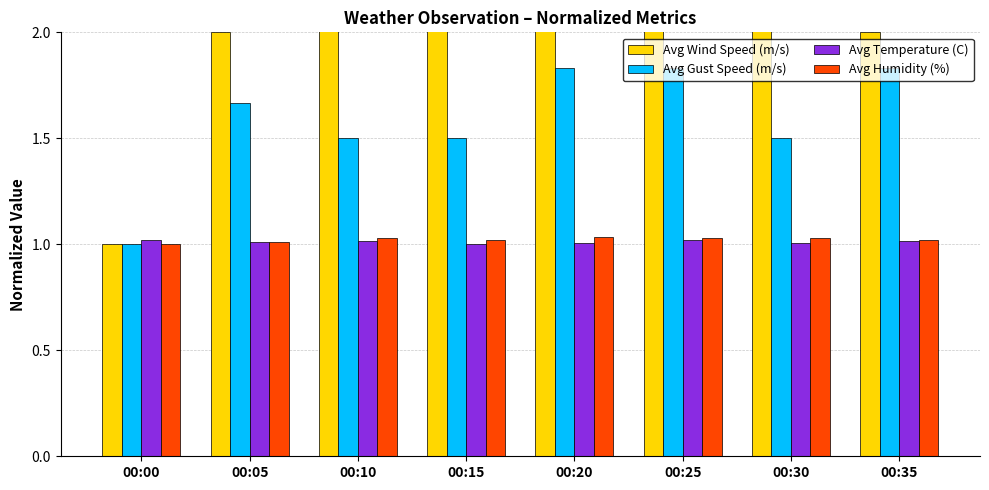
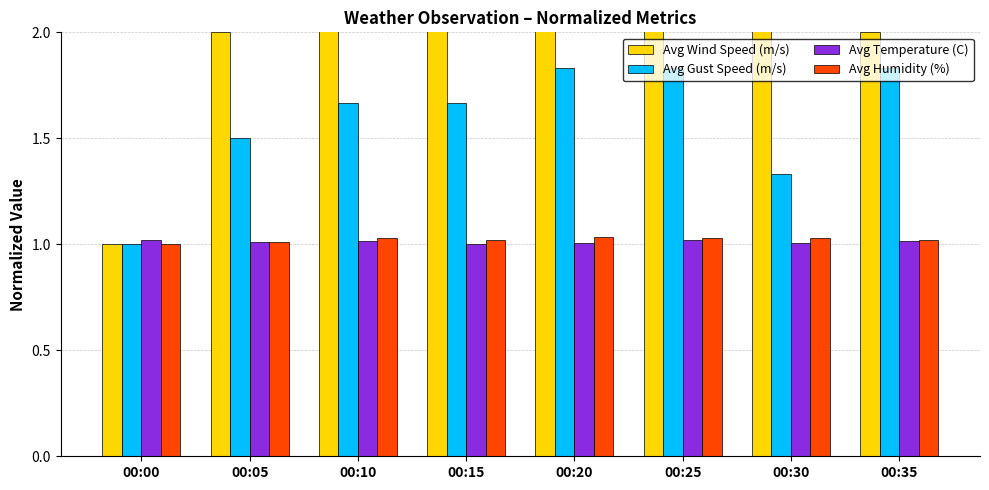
  {
    "Avg Wind Speed (m/s)": {
      "00:00": 1.00,
      "00:05": 2.00,
      "00:35": 2.00
    },
    "Avg Gust Speed (m/s)": {
      "00:00": 1.00,
-     "00:05": 1.67,
-     "00:10": 1.50,
-     "00:15": 1.50,
+     "00:05": 1.50,
+     "00:10": 1.67,
+     "00:15": 1.67,
      "00:20": 1.83,
-     "00:30": 1.50
+     "00:30": 1.33
    },
    "Avg Temperature (C)": {
      "00:00": 1.02,
      "00:05": 1.01,
      "00:10": 1.02,
      "00:15": 1.00,
      "00:20": 1.01,
      "00:25": 1.02,
      "00:30": 1.01,
      "00:35": 1.02
    },
    "Avg Humidity (%)": {
      "00:00": 1.00,
      "00:05": 1.01,
      "00:10": 1.03,
      "00:15": 1.02,
      "00:20": 1.04,
      "00:25": 1.03,
      "00:30": 1.03,
      "00:35": 1.02
    }
  }
